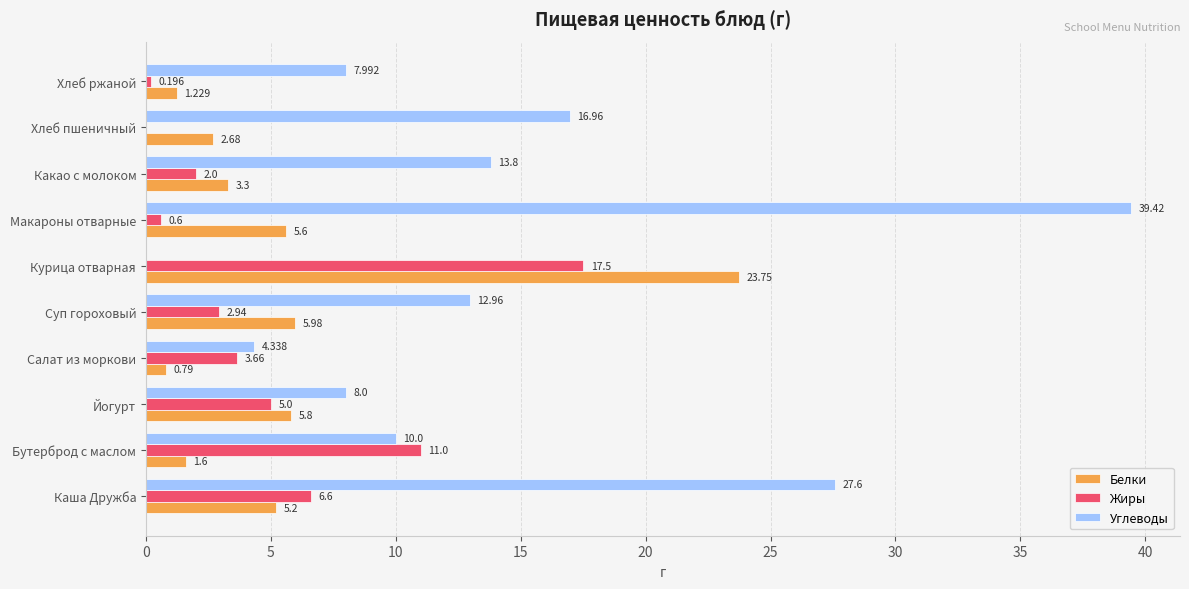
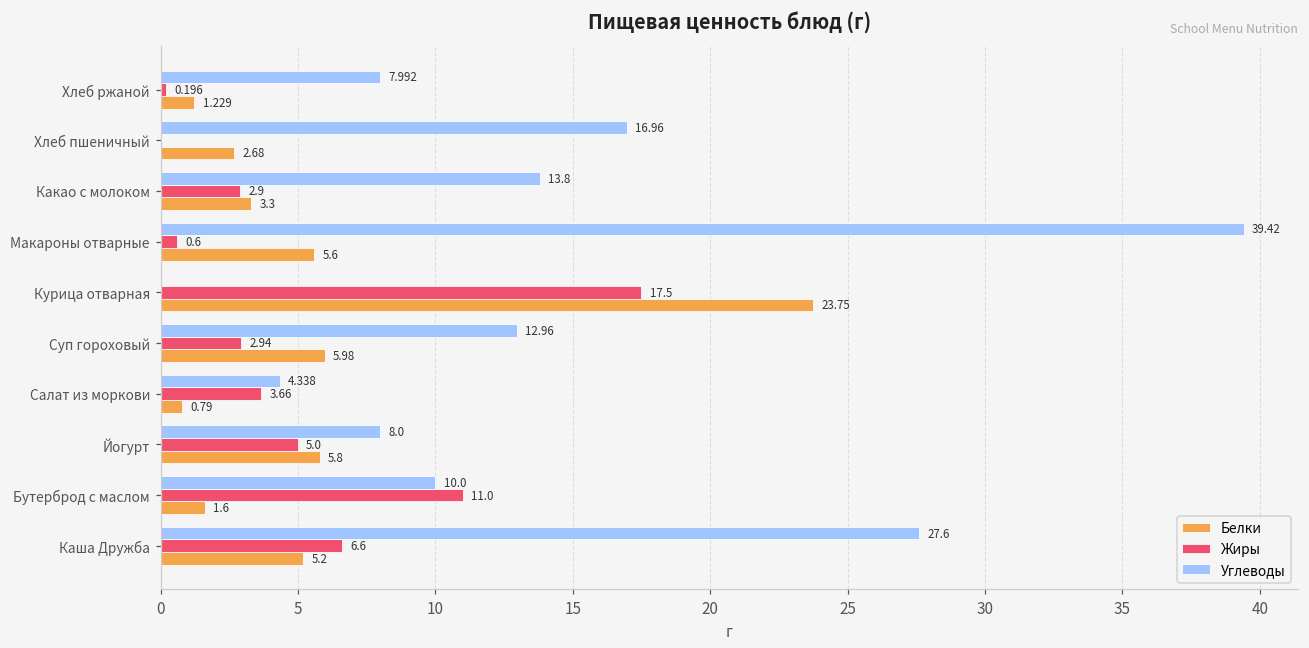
  {
    "Белки": {
      "Хлеб ржаной": 1.229,
      "Хлеб пшеничный": 2.68,
      "Какао с молоком": 3.3,
      "Макароны отварные": 5.6,
      "Курица отварная": 23.75,
      "Суп гороховый": 5.98,
      "Салат из моркови": 0.79,
      "Йогурт": 5.8,
      "Бутерброд с маслом": 1.6,
      "Каша Дружба": 5.2
    },
    "Жиры": {
      "Хлеб ржаной": 0.196,
-     "Какао с молоком": 2.0,
+     "Какао с молоком": 2.9,
      "Макароны отварные": 0.6,
      "Курица отварная": 17.5,
      "Суп гороховый": 2.94,
      "Салат из моркови": 3.66,
      "Йогурт": 5.0,
      "Бутерброд с маслом": 11.0,
      "Каша Дружба": 6.6
    },
    "Углеводы": {
      "Хлеб ржаной": 7.992,
      "Хлеб пшеничный": 16.96,
      "Какао с молоком": 13.8,
      "Макароны отварные": 39.42,
      "Суп гороховый": 12.96,
      "Салат из моркови": 4.338,
      "Йогурт": 8.0,
      "Бутерброд с маслом": 10.0,
      "Каша Дружба": 27.6
    }
  }
